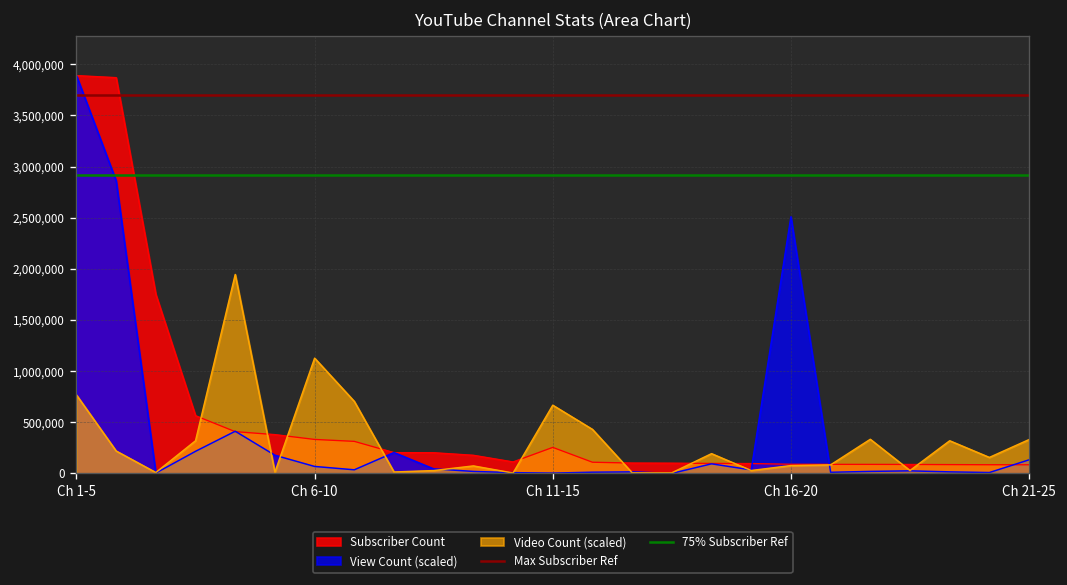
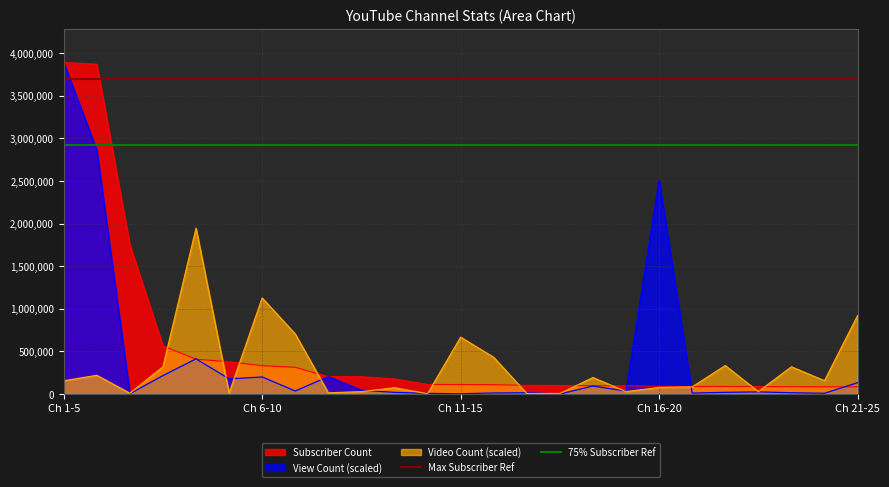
  {
    "Subscriber Count": {
      "Ch 6-10": "300,000",
-     "Ch 11-15": "300,000",
+     "Ch 11-15": "100,000",
      "Ch 21-25": "100,000"
    },
    "View Count (scaled)": {
-     "Ch 6-10": "100,000",
+     "Ch 6-10": "200,000",
      "Ch 11-15": "0",
      "Ch 16-20": "2,500,000",
      "Ch 21-25": "100,000"
    },
    "Video Count (scaled)": {
-     "Ch 1-5": "800,000",
+     "Ch 1-5": "200,000",
      "Ch 6-10": "1,100,000",
      "Ch 11-15": "700,000",
-     "Ch 21-25": "300,000"
+     "Ch 21-25": "900,000"
    }
  }
